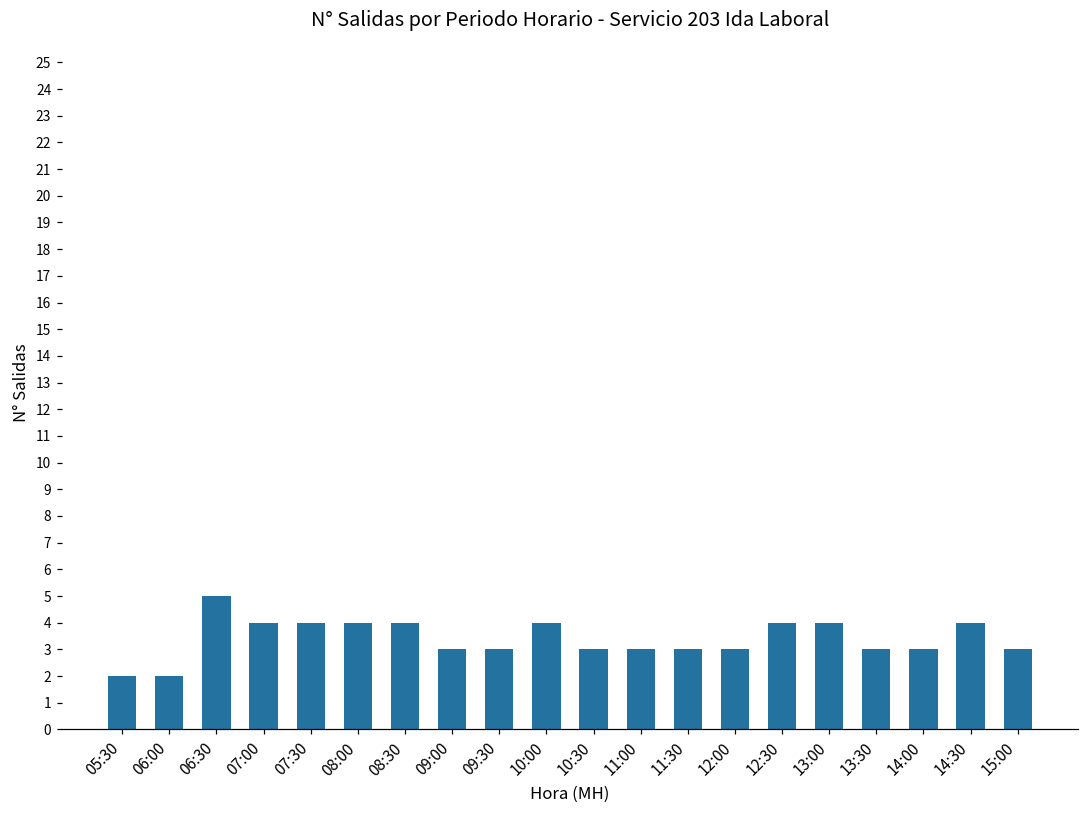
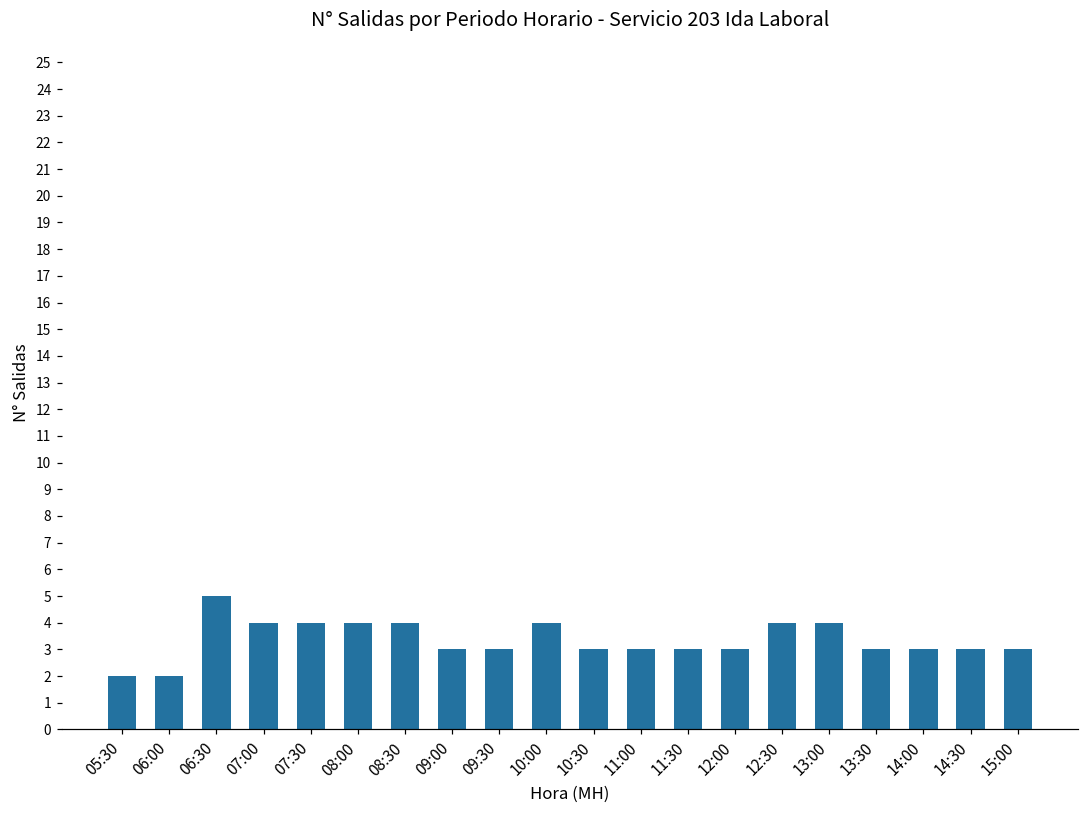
  {
    "05:30": 2,
    "06:00": 2,
    "06:30": 5,
    "07:00": 4,
    "07:30": 4,
    "08:00": 4,
    "08:30": 4,
    "09:00": 3,
    "09:30": 3,
    "10:00": 4,
    "10:30": 3,
    "11:00": 3,
    "11:30": 3,
    "12:00": 3,
    "12:30": 4,
    "13:00": 4,
    "13:30": 3,
    "14:00": 3,
-   "14:30": 4,
+   "14:30": 3,
    "15:00": 3
  }
